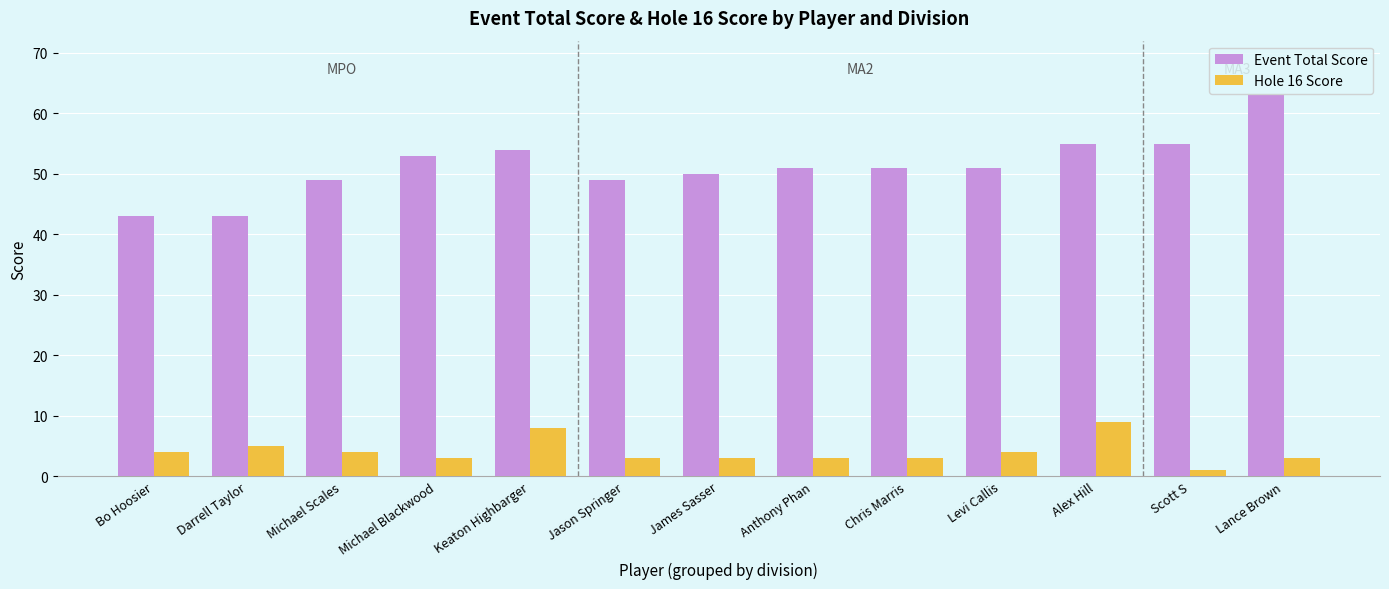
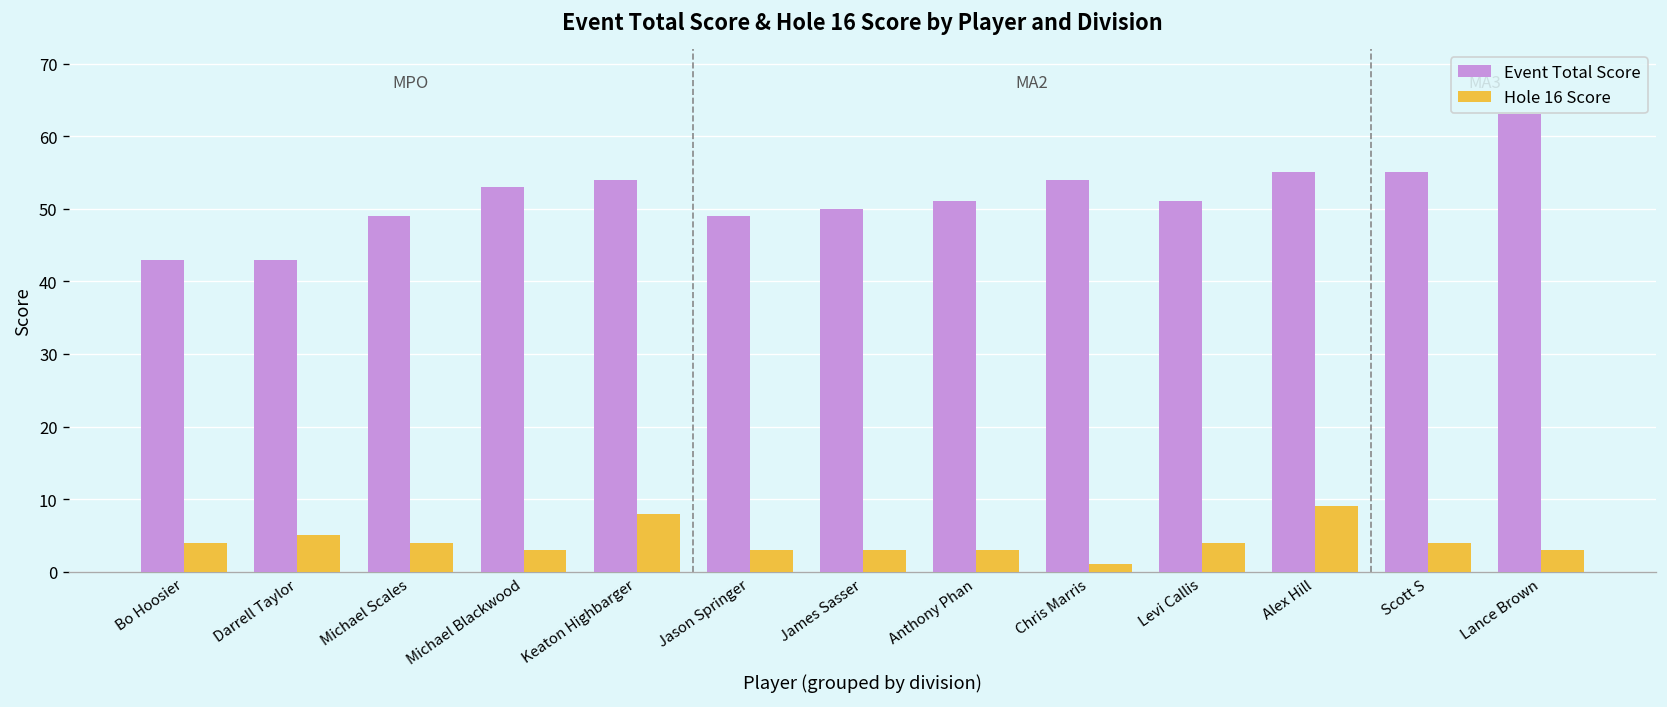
  {
    "Event Total Score": {
      "Bo Hoosier": 43,
      "Darrell Taylor": 43,
      "Michael Scales": 49,
      "Michael Blackwood": 53,
      "Keaton Highbarger": 54,
      "Jason Springer": 49,
      "James Sasser": 50,
      "Anthony Phan": 51,
-     "Chris Marris": 51,
+     "Chris Marris": 54,
      "Levi Callis": 51,
      "Alex Hill": 55,
      "Scott S": 55,
      "Lance Brown": 63
    },
    "Hole 16 Score": {
      "Bo Hoosier": 4,
      "Darrell Taylor": 5,
      "Michael Scales": 4,
      "Michael Blackwood": 3,
      "Keaton Highbarger": 8,
      "Jason Springer": 3,
      "James Sasser": 3,
      "Anthony Phan": 3,
-     "Chris Marris": 3,
+     "Chris Marris": 1,
      "Levi Callis": 4,
      "Alex Hill": 9,
-     "Scott S": 1,
+     "Scott S": 4,
      "Lance Brown": 3
    }
  }
